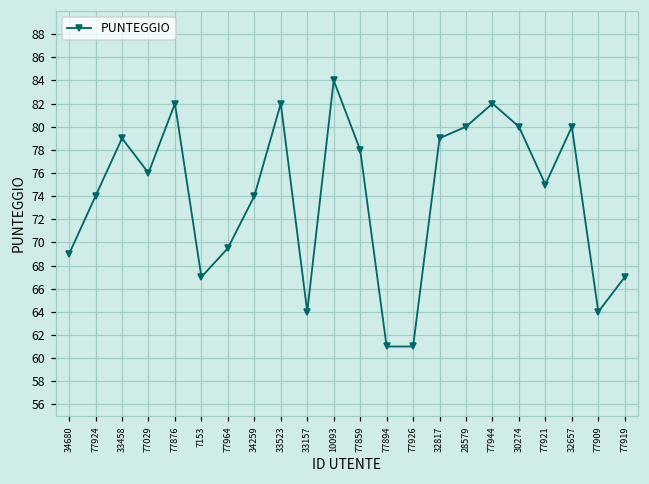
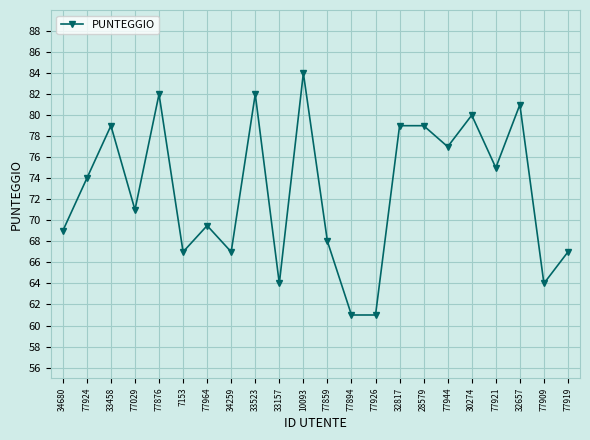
  {
    "34680": 69,
    "77924": 74,
    "33458": 79,
-   "77029": 76,
+   "77029": 71,
    "77876": 82,
    "7153": 67,
    "77964": 69.5,
-   "34259": 74,
+   "34259": 67,
    "33523": 82,
    "33157": 64,
    "10093": 84,
-   "77859": 78,
+   "77859": 68,
    "77894": 61,
    "77926": 61,
    "32817": 79,
-   "28579": 80,
-   "77944": 82,
+   "28579": 79,
+   "77944": 77,
    "30274": 80,
    "77921": 75,
-   "32657": 80,
+   "32657": 81,
    "77909": 64,
    "77919": 67
  }
